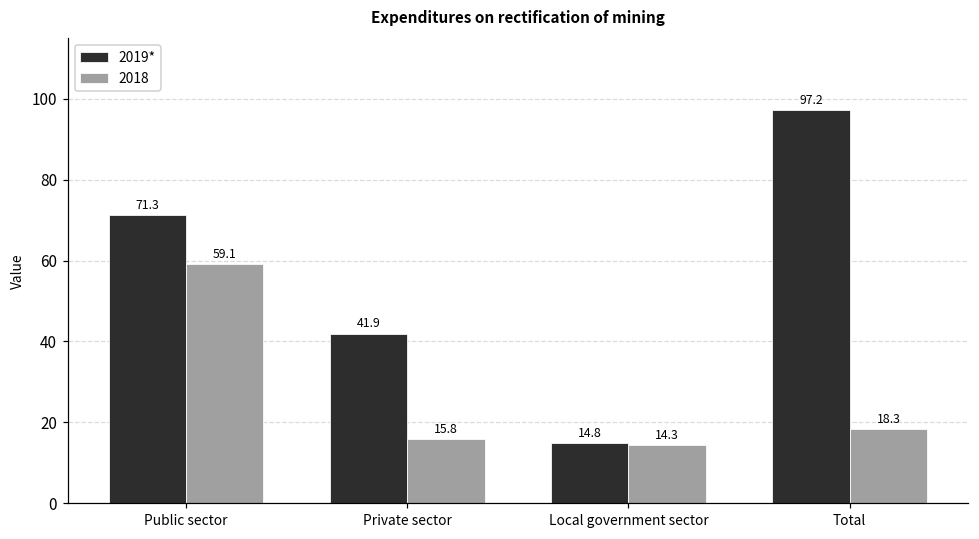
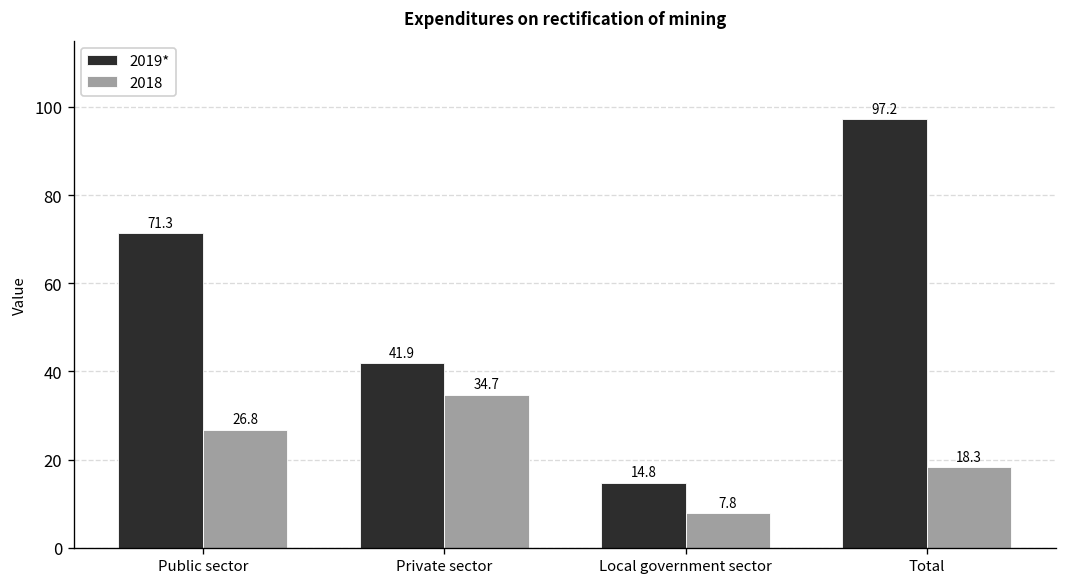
  {
    "2019*": {
      "Public sector": 71.3,
      "Private sector": 41.9,
      "Local government sector": 14.8,
      "Total": 97.2
    },
    "2018": {
-     "Public sector": 59.1,
-     "Private sector": 15.8,
-     "Local government sector": 14.3,
+     "Public sector": 26.8,
+     "Private sector": 34.7,
+     "Local government sector": 7.8,
      "Total": 18.3
    }
  }
